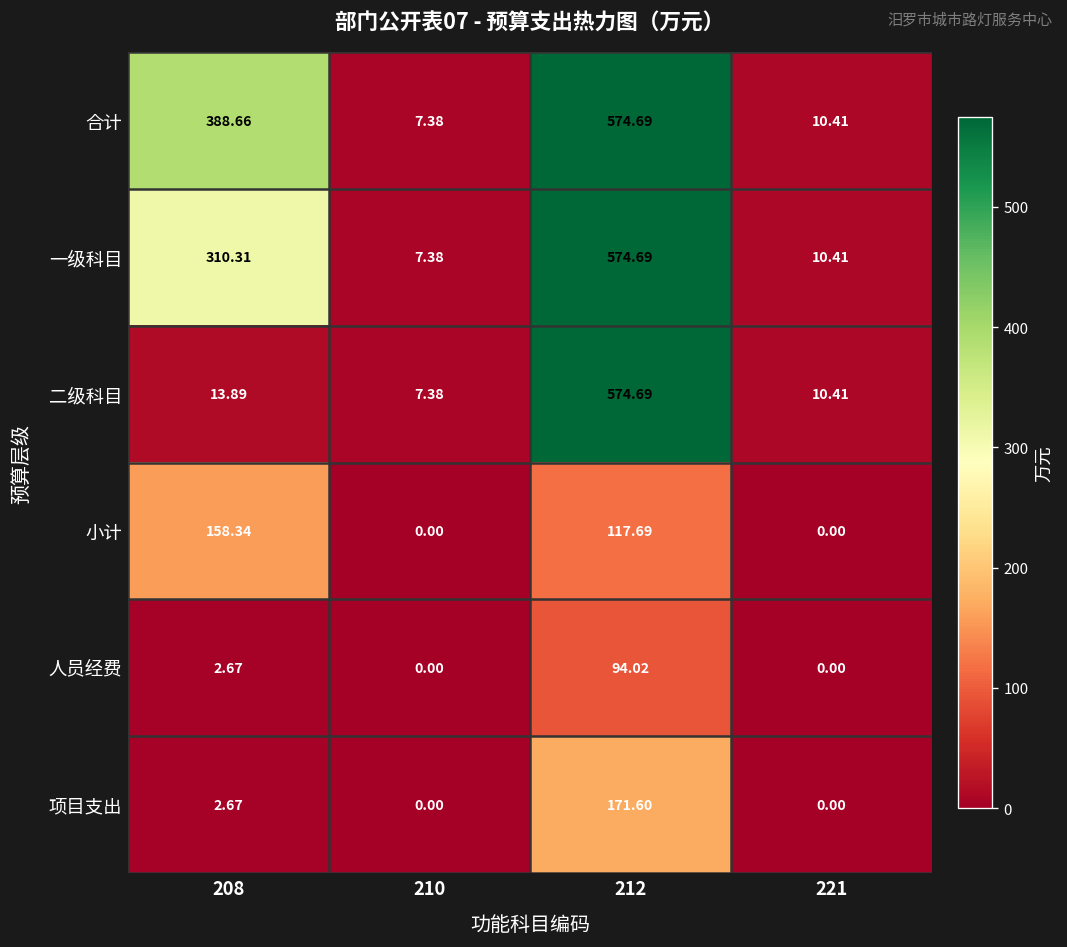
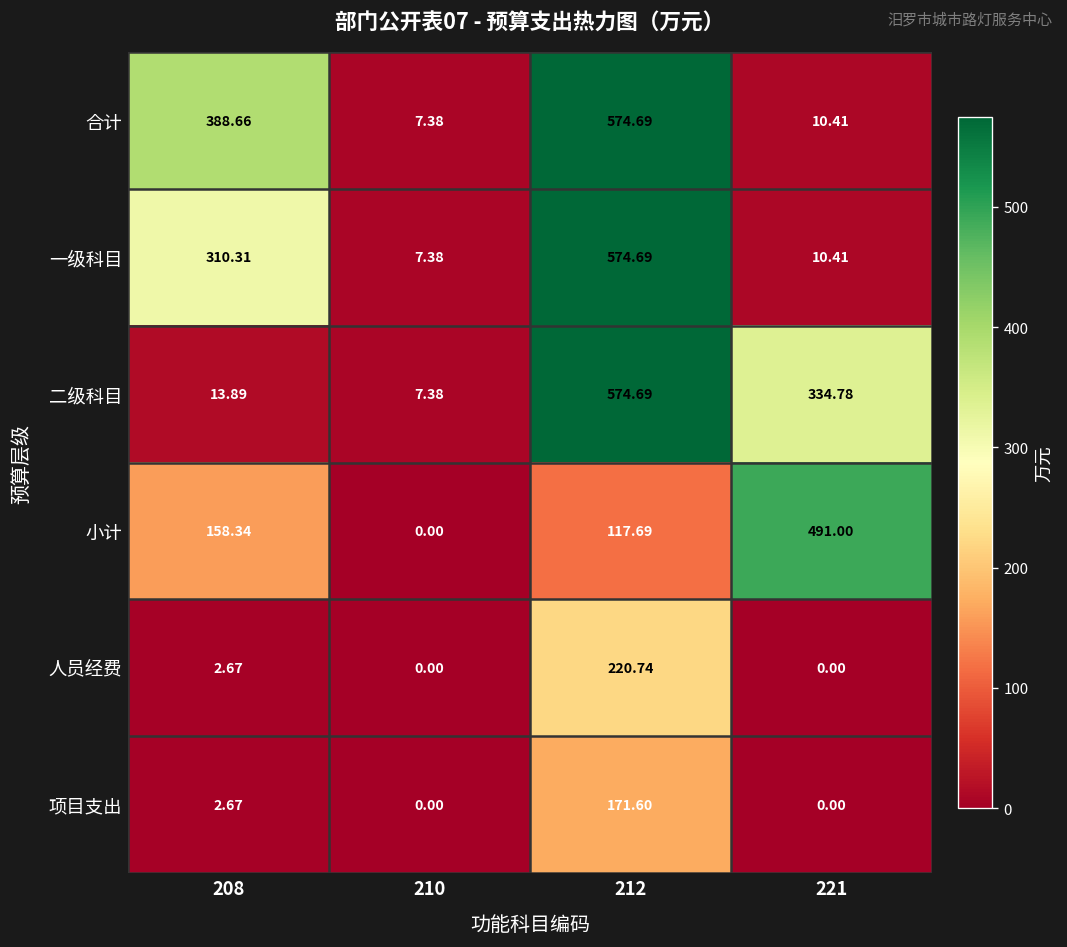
  {
    "合计": {
      "208": 388.66,
      "210": 7.38,
      "212": 574.69,
      "221": 10.41
    },
    "一级科目": {
      "208": 310.31,
      "210": 7.38,
      "212": 574.69,
      "221": 10.41
    },
    "二级科目": {
      "208": 13.89,
      "210": 7.38,
      "212": 574.69,
-     "221": 10.41
+     "221": 334.78
    },
    "小计": {
      "208": 158.34,
      "210": 0.00,
      "212": 117.69,
-     "221": 0.00
+     "221": 491.00
    },
    "人员经费": {
      "208": 2.67,
      "210": 0.00,
-     "212": 94.02,
+     "212": 220.74,
      "221": 0.00
    },
    "项目支出": {
      "208": 2.67,
      "210": 0.00,
      "212": 171.60,
      "221": 0.00
    }
  }
